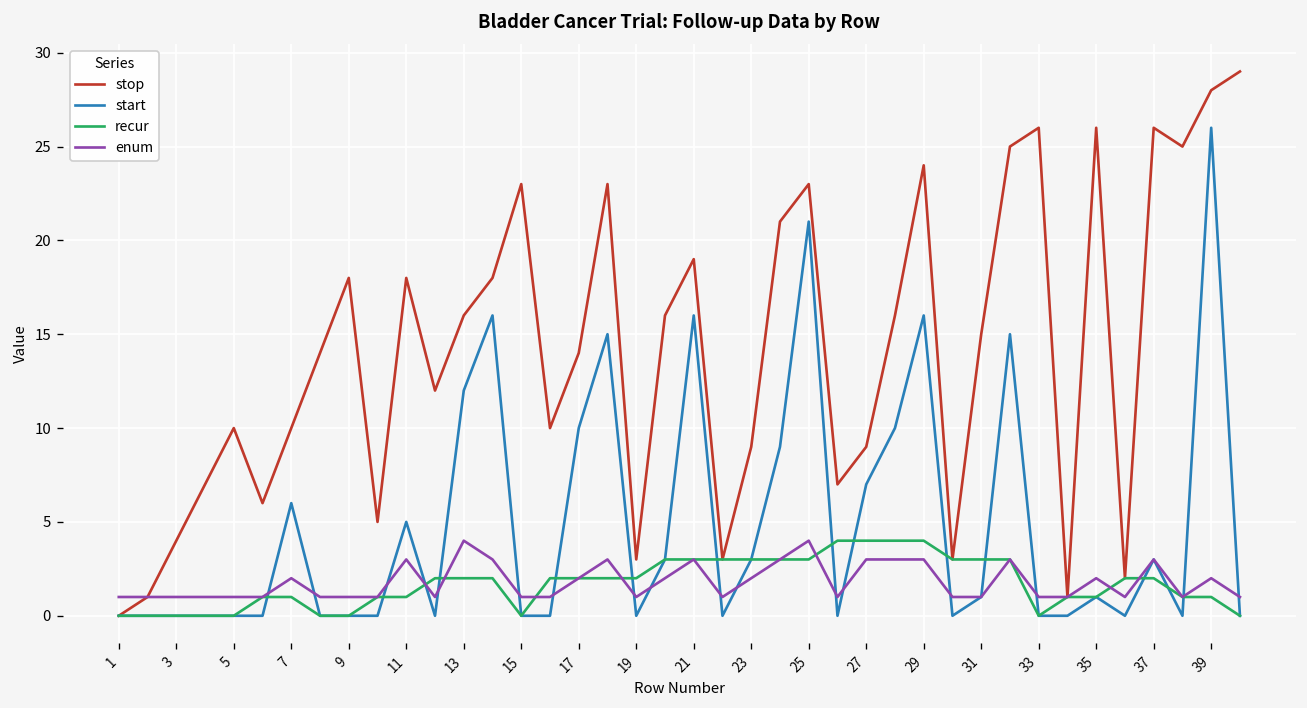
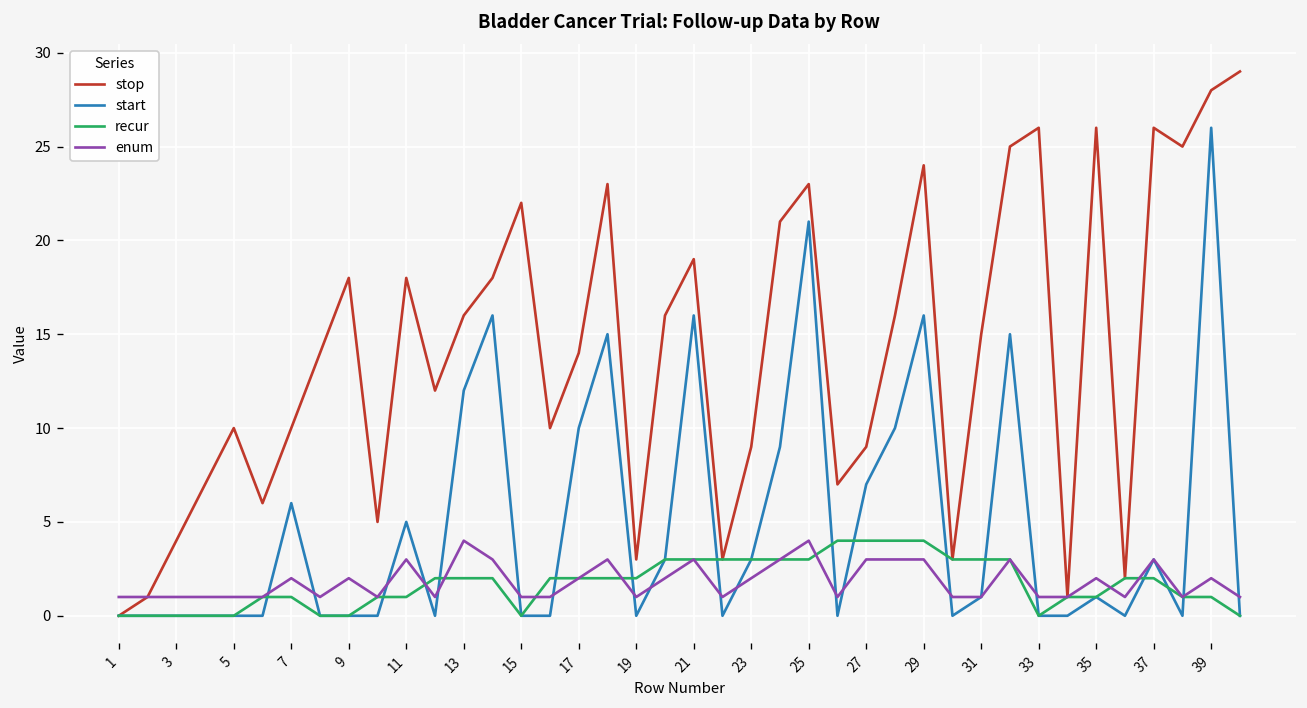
  {
    "stop": {
      "3": 4,
      "5": 10,
      "7": 10,
      "9": 18,
      "11": 18,
      "13": 16,
-     "15": 23,
+     "15": 22,
      "17": 14,
      "19": 3,
      "21": 19,
      "23": 9,
      "25": 23,
      "27": 9,
      "29": 24,
      "31": 15,
      "33": 26,
      "35": 26,
      "37": 26,
      "39": 28
    },
    "start": {
      "7": 6,
      "11": 5,
      "13": 12,
      "17": 10,
      "19": 0,
      "21": 16,
      "25": 21,
      "27": 7,
      "29": 16,
      "39": 26
    },
    "recur": {
      "7": 1,
      "11": 1,
      "13": 2,
      "19": 2,
      "25": 3,
      "27": 4,
      "29": 4,
      "31": 3,
      "37": 2,
      "39": 1
    },
    "enum": {
      "1": 1,
      "3": 1,
      "5": 1,
      "7": 2,
-     "9": 1,
+     "9": 2,
      "11": 3,
      "13": 4,
      "15": 1,
      "19": 1,
      "23": 2,
      "25": 4,
      "27": 3,
      "29": 3,
      "33": 1,
      "35": 2,
      "39": 2
    }
  }
